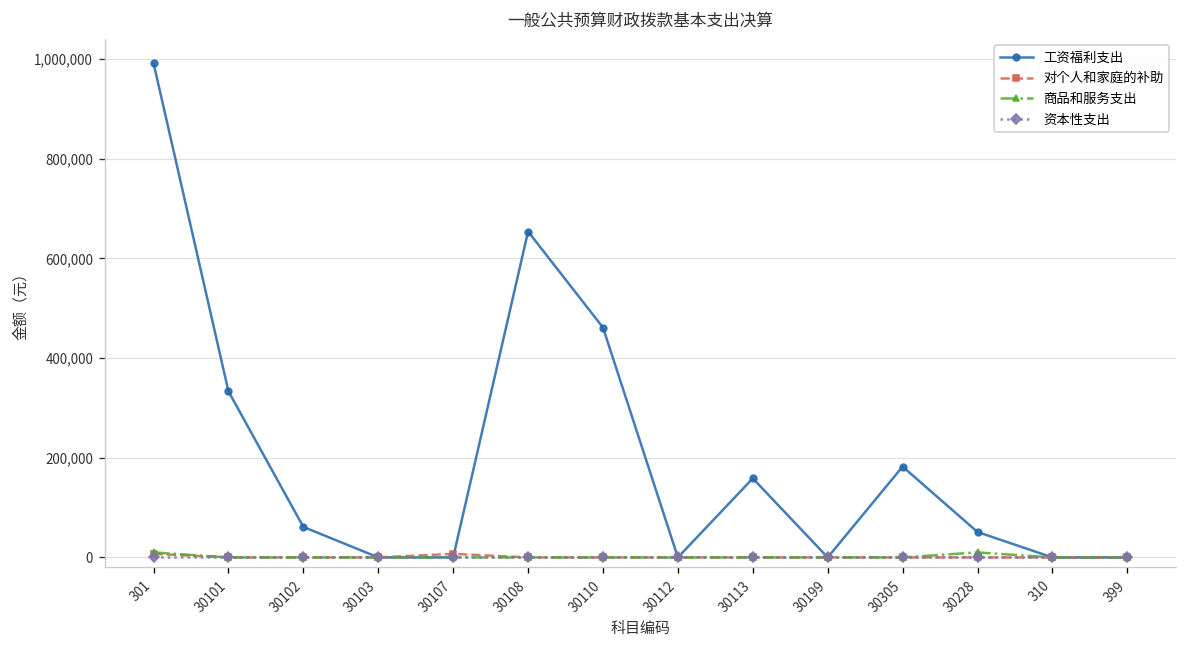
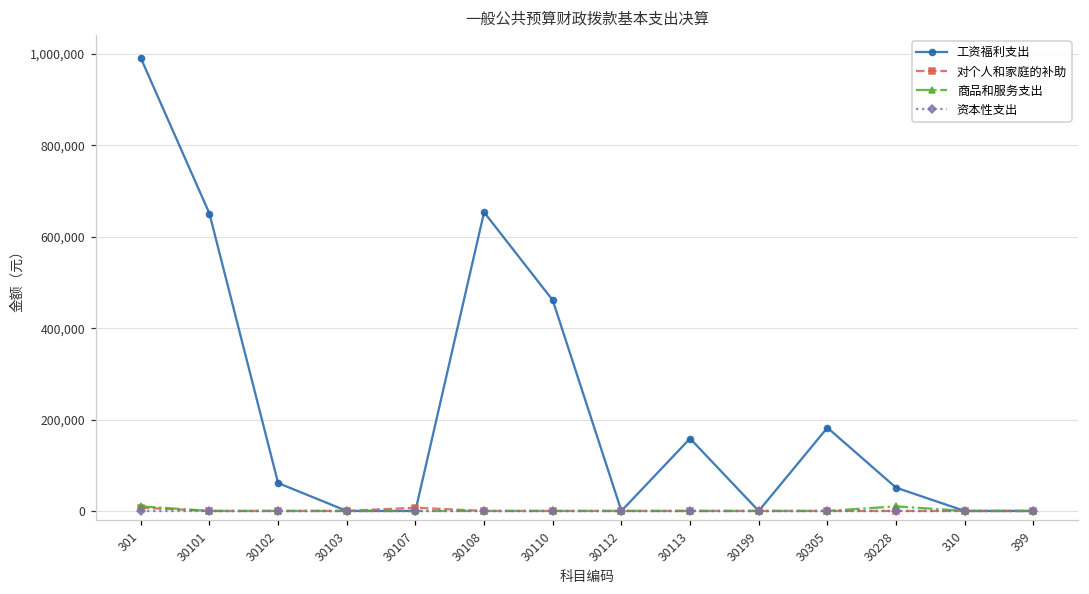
  {
    "工资福利支出": {
      "301": "990,000",
-     "30101": "330,000",
+     "30101": "650,000",
      "30102": "60,000",
      "30108": "650,000",
      "30110": "460,000",
      "30113": "160,000",
      "30305": "180,000",
      "30228": "50,000"
    },
    "对个人和家庭的补助": {
      "30107": "10,000"
    },
    "商品和服务支出": {
      "30228": "10,000"
    },
    "资本性支出": {
      "301": "0"
    }
  }
